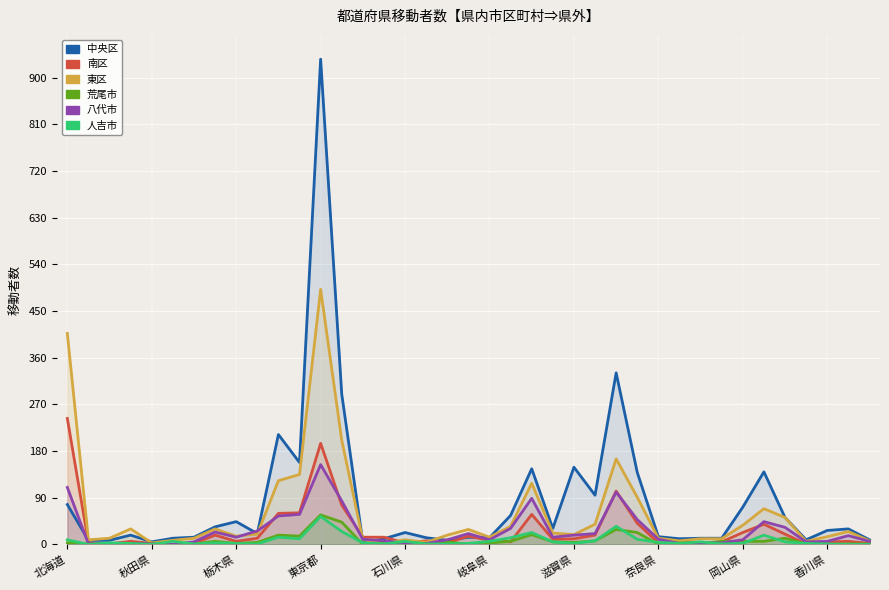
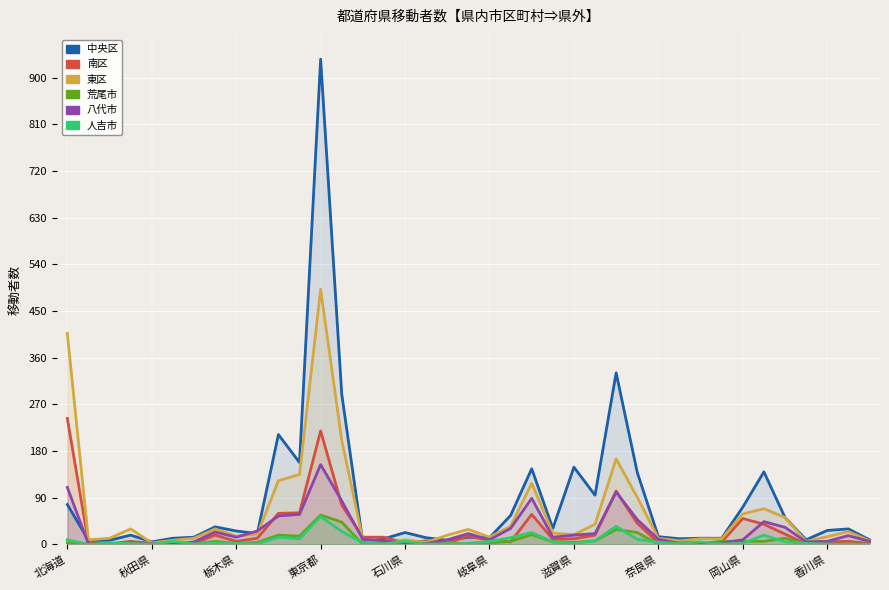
  {
    "中央区": {
      "北海道": 80,
-     "栃木県": 40,
+     "栃木県": 30,
      "東京都": 940,
      "石川県": 20,
      "滋賀県": 150,
      "岡山県": 70,
      "香川県": 30
    },
    "南区": {
      "北海道": 240,
-     "東京都": 200,
+     "東京都": 220,
      "滋賀県": 10,
-     "岡山県": 20
+     "岡山県": 50
    },
    "東区": {
      "北海道": 410,
      "東京都": 490,
-     "岡山県": 40,
+     "岡山県": 60,
      "香川県": 20
    },
    "荒尾市": {
      "北海道": 0
    },
    "八代市": {
      "北海道": 110,
      "東京都": 150
    },
    "人吉市": {
      "北海道": 10
    }
  }
